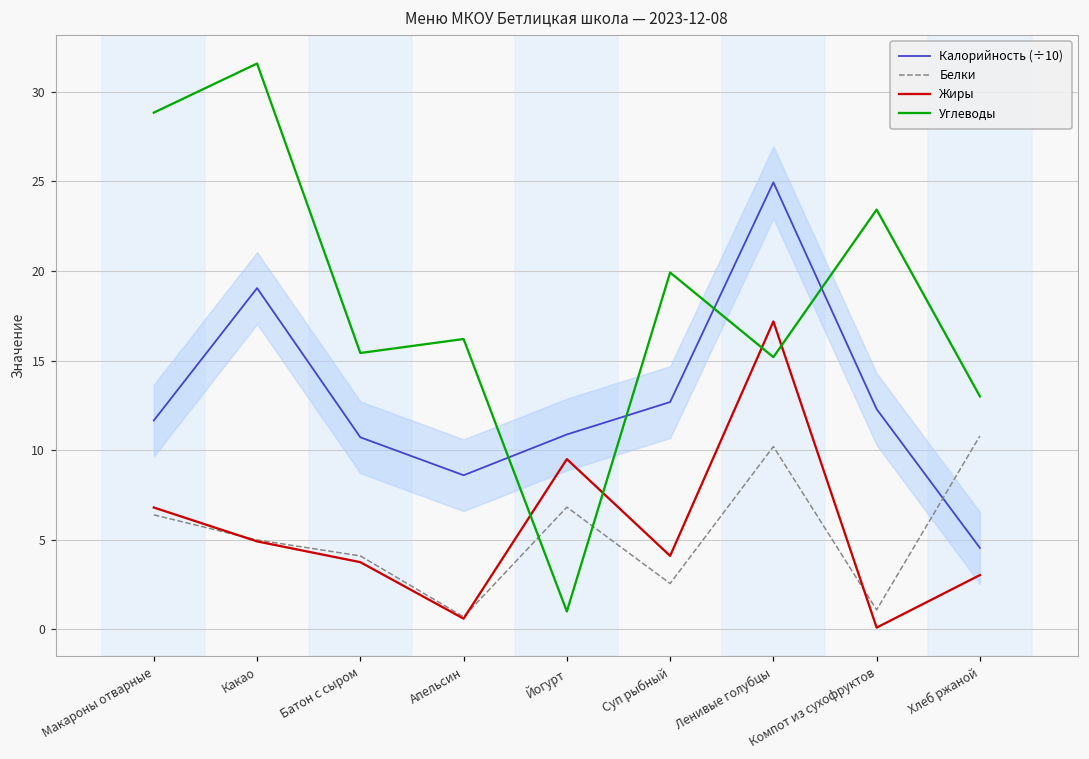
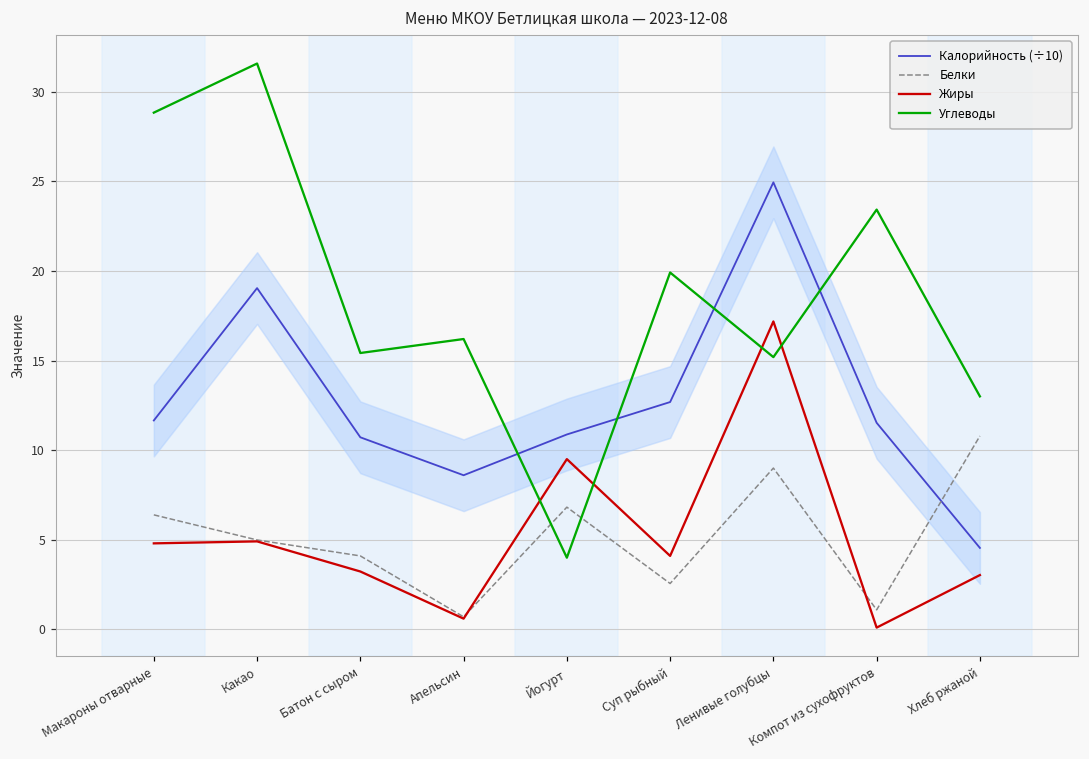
  {
    "Калорийность (÷10)": {
      "Макароны отварные": 11.7,
      "Какао": 19.0,
      "Батон с сыром": 10.7,
      "Апельсин": 8.6,
      "Йогурт": 10.9,
      "Суп рыбный": 12.7,
      "Ленивые голубцы": 24.9,
-     "Компот из сухофруктов": 12.3,
+     "Компот из сухофруктов": 11.5,
      "Хлеб ржаной": 4.5
    },
    "Белки": {
      "Макароны отварные": 6.4,
      "Батон с сыром": 4.1,
      "Йогурт": 6.8,
      "Суп рыбный": 2.6,
-     "Ленивые голубцы": 10.2,
+     "Ленивые голубцы": 9.0,
      "Компот из сухофруктов": 1.1,
      "Хлеб ржаной": 10.8
    },
    "Жиры": {
-     "Макароны отварные": 6.8,
-     "Батон с сыром": 3.8,
+     "Макароны отварные": 4.8,
+     "Батон с сыром": 3.2,
      "Йогурт": 9.5,
      "Суп рыбный": 4.1,
      "Ленивые голубцы": 17.2,
      "Компот из сухофруктов": 0.1,
      "Хлеб ржаной": 3.0
    },
    "Углеводы": {
      "Макароны отварные": 28.8,
      "Какао": 31.6,
      "Батон с сыром": 15.4,
      "Апельсин": 16.2,
-     "Йогурт": 1,
+     "Йогурт": 4,
      "Суп рыбный": 20,
      "Ленивые голубцы": 15.2,
      "Компот из сухофруктов": 23.4,
      "Хлеб ржаной": 13
    }
  }
